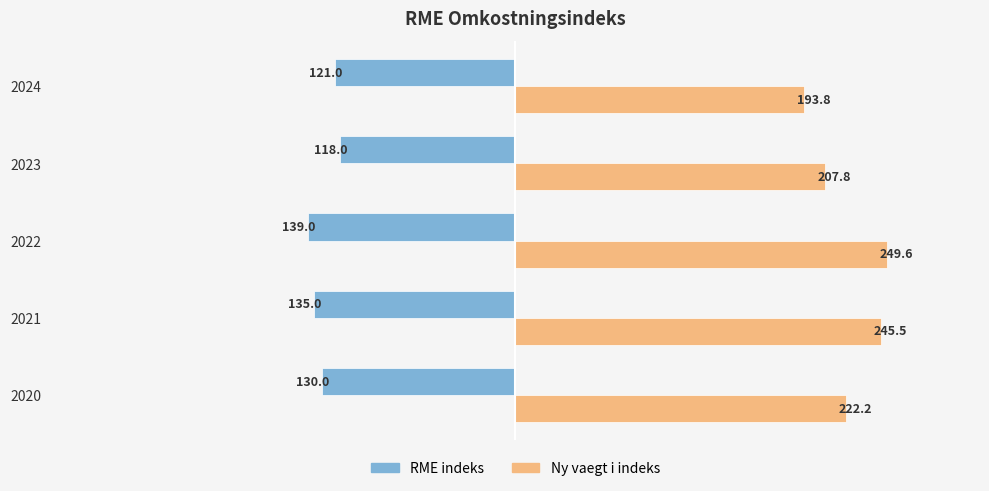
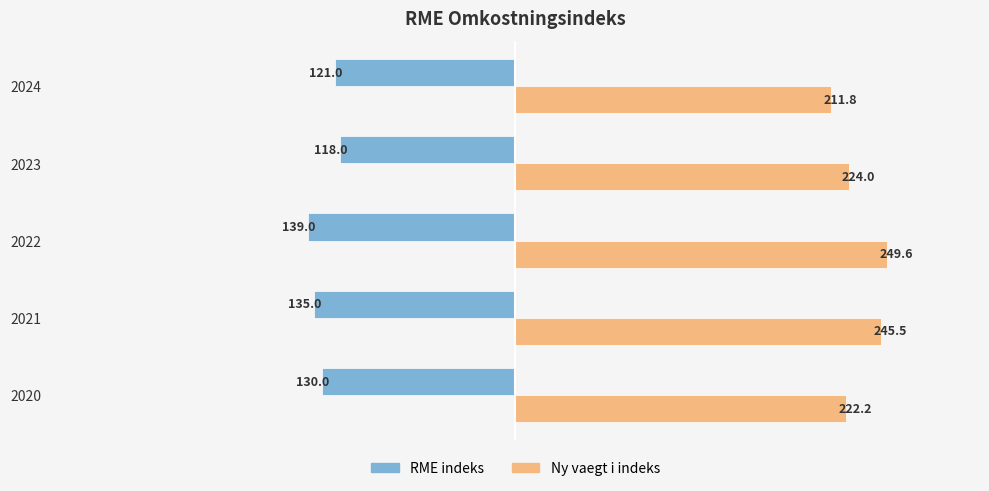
  {
    "Ny vaegt i indeks": {
-     "2024": 193.8,
-     "2023": 207.8,
+     "2024": 211.8,
+     "2023": 224.0,
      "2022": 249.6,
      "2021": 245.5,
      "2020": 222.2
    }
  }
